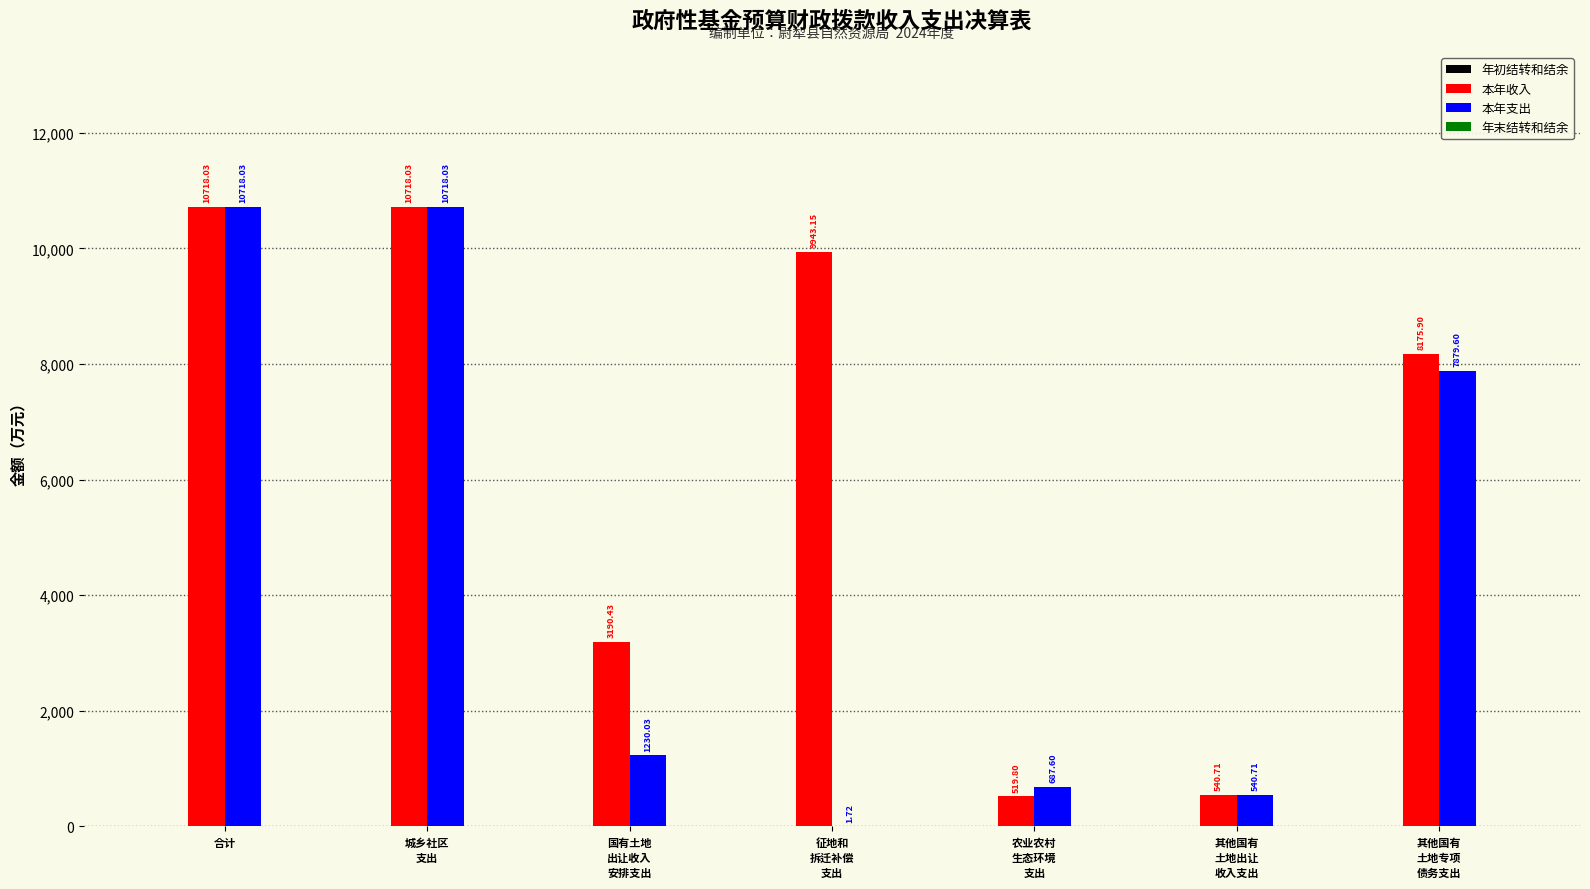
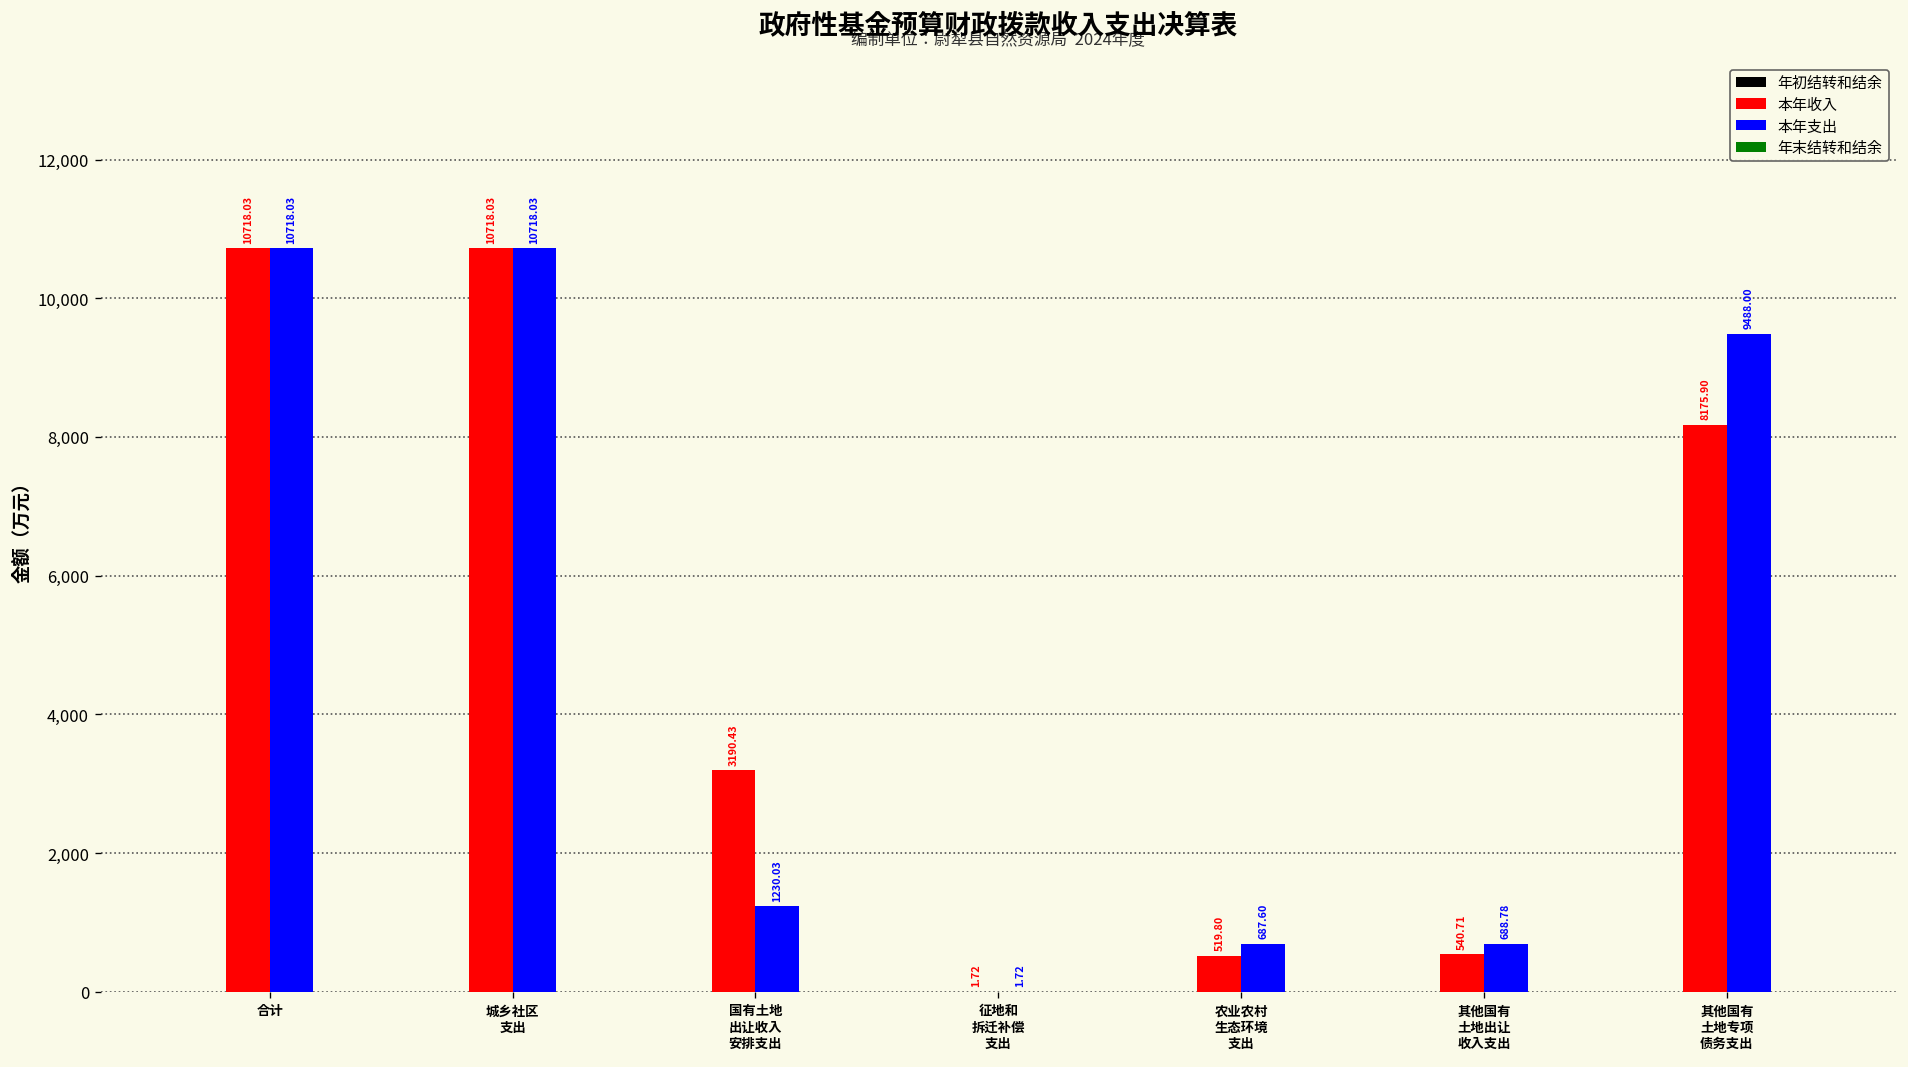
  {
    "年初结转和结余": {
      "合计": 0,
      "城乡社区 支出": 0,
      "国有土地 出让收入 安排支出": 0,
      "征地和 拆迁补偿 支出": 0,
      "农业农村 生态环境 支出": 0,
      "其他国有 土地出让 收入支出": 0,
      "其他国有 土地专项 债务支出": 0
    },
    "本年收入": {
      "合计": 10718.03,
      "城乡社区 支出": 10718.03,
      "国有土地 出让收入 安排支出": 3190.43,
-     "征地和 拆迁补偿 支出": 9943.15,
+     "征地和 拆迁补偿 支出": 1.72,
      "农业农村 生态环境 支出": 519.80,
      "其他国有 土地出让 收入支出": 540.71,
      "其他国有 土地专项 债务支出": 8175.90
    },
    "本年支出": {
      "合计": 10718.03,
      "城乡社区 支出": 10718.03,
      "国有土地 出让收入 安排支出": 1230.03,
      "征地和 拆迁补偿 支出": 1.72,
      "农业农村 生态环境 支出": 687.60,
-     "其他国有 土地出让 收入支出": 540.71,
-     "其他国有 土地专项 债务支出": 7879.60
+     "其他国有 土地出让 收入支出": 688.78,
+     "其他国有 土地专项 债务支出": 9488.00
    },
    "年末结转和结余": {
      "合计": 0,
      "城乡社区 支出": 0,
      "国有土地 出让收入 安排支出": 0,
      "征地和 拆迁补偿 支出": 0,
      "农业农村 生态环境 支出": 0,
      "其他国有 土地出让 收入支出": 0,
      "其他国有 土地专项 债务支出": 0
    }
  }
